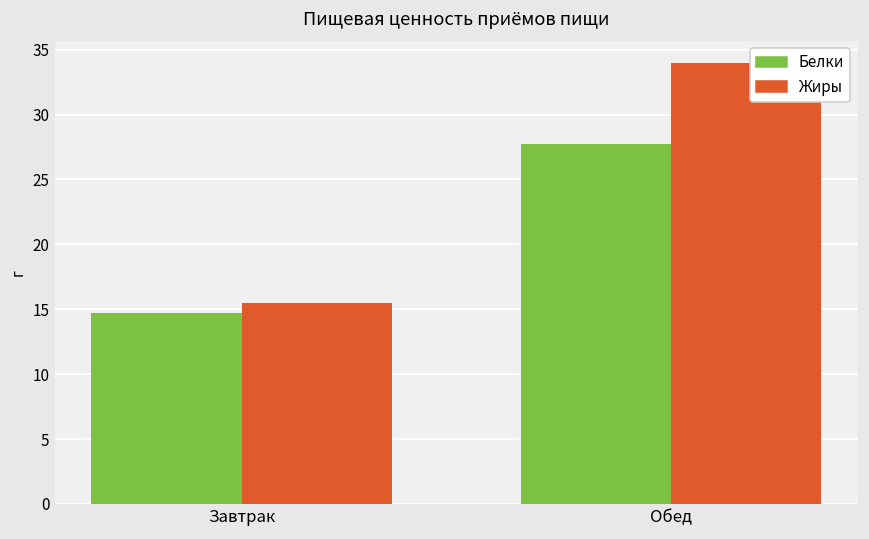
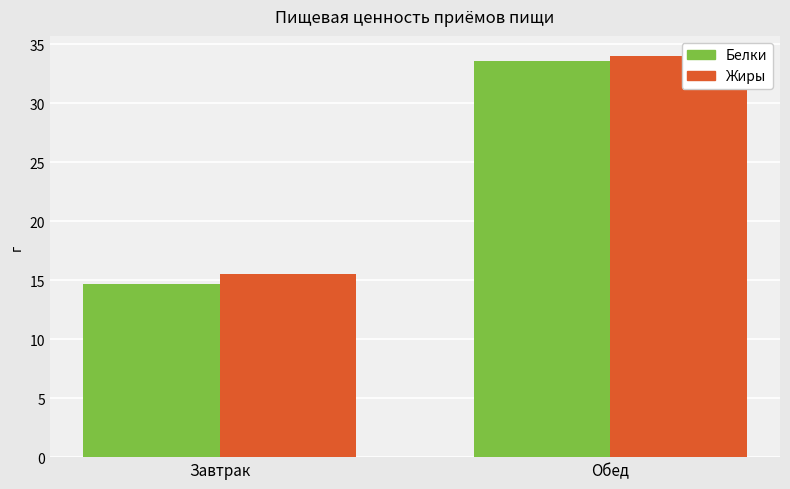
  {
    "Белки": {
      "Завтрак": 14.7,
-     "Обед": 27.7
+     "Обед": 33.6
    },
    "Жиры": {
      "Завтрак": 15.5,
      "Обед": 34.0
    }
  }
